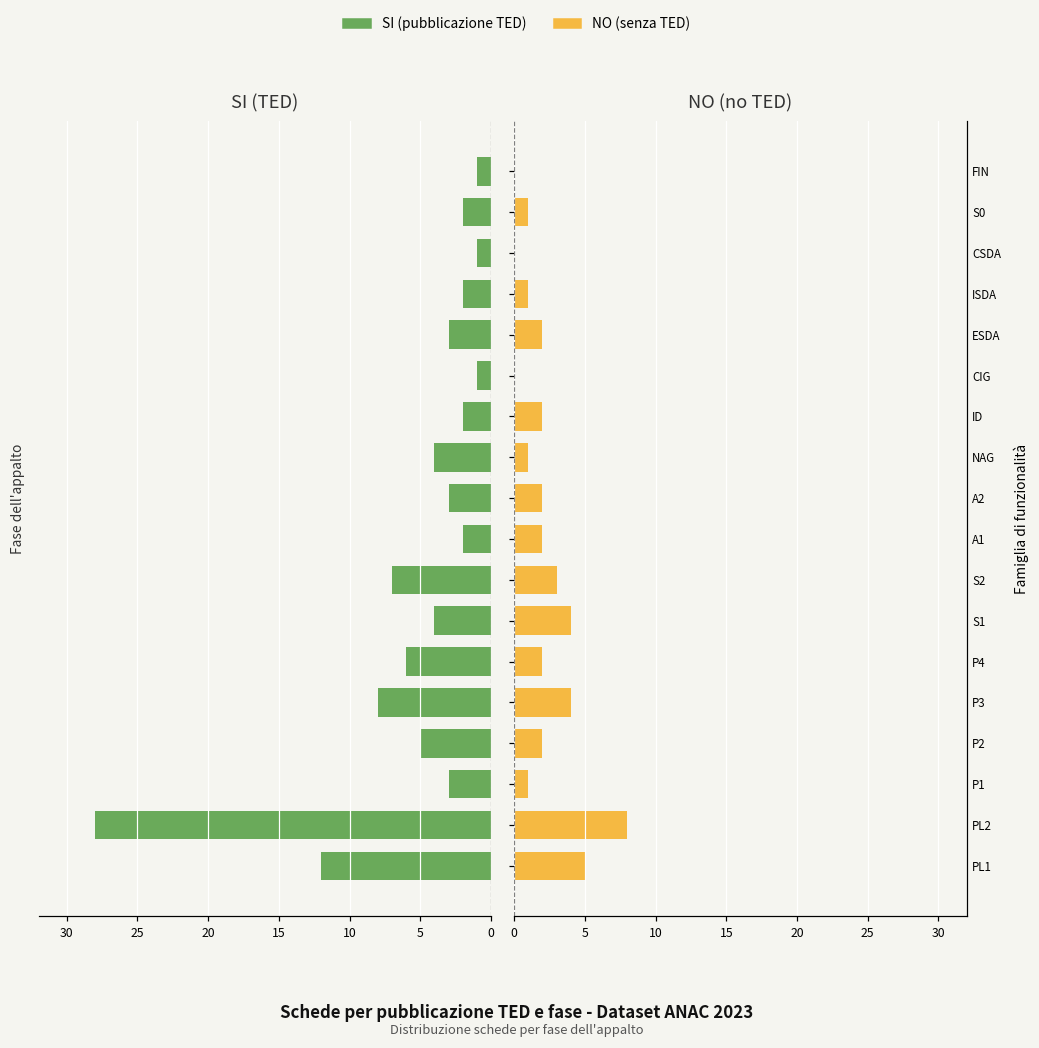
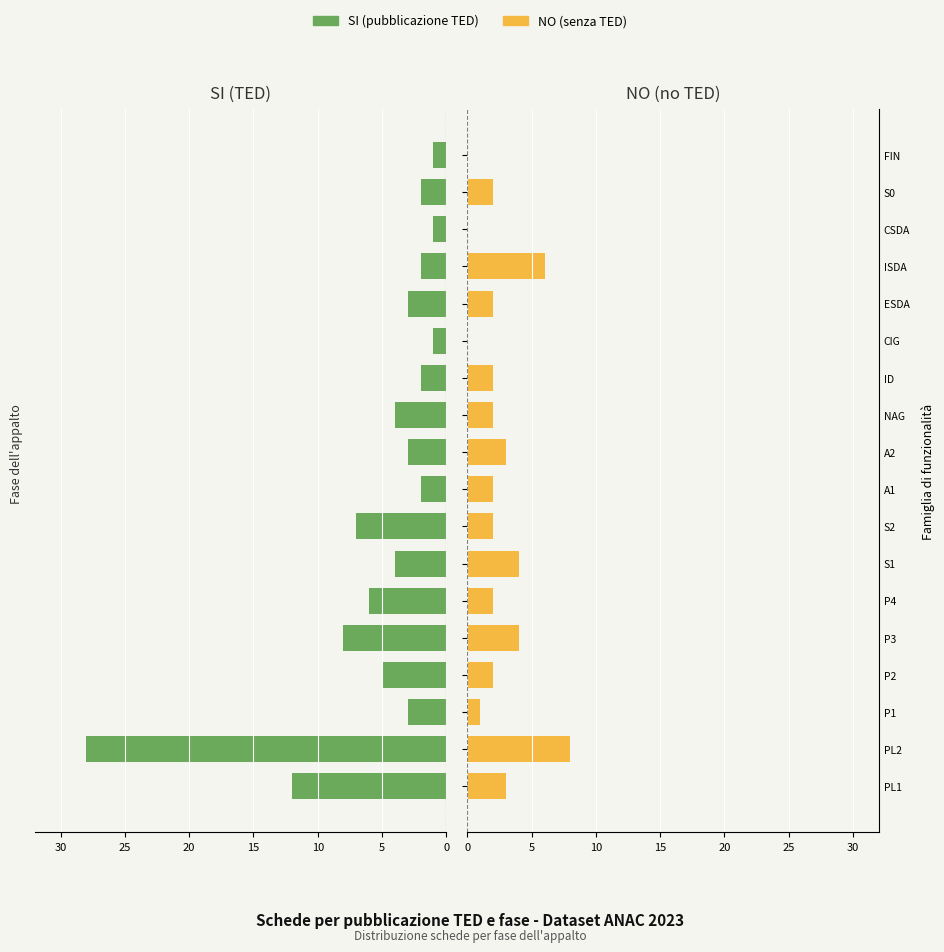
  {
    "NO (no TED)": {
      "FIN": 0,
-     "S0": 1,
+     "S0": 2,
      "CSDA": 0,
-     "ISDA": 1,
+     "ISDA": 6,
      "ESDA": 2,
      "CIG": 0,
      "ID": 2,
-     "NAG": 1,
-     "A2": 2,
+     "NAG": 2,
+     "A2": 3,
      "A1": 2,
-     "S2": 3,
+     "S2": 2,
      "S1": 4,
      "P4": 2,
      "P3": 4,
      "P2": 2,
      "P1": 1,
      "PL2": 8,
-     "PL1": 5
+     "PL1": 3
    }
  }
